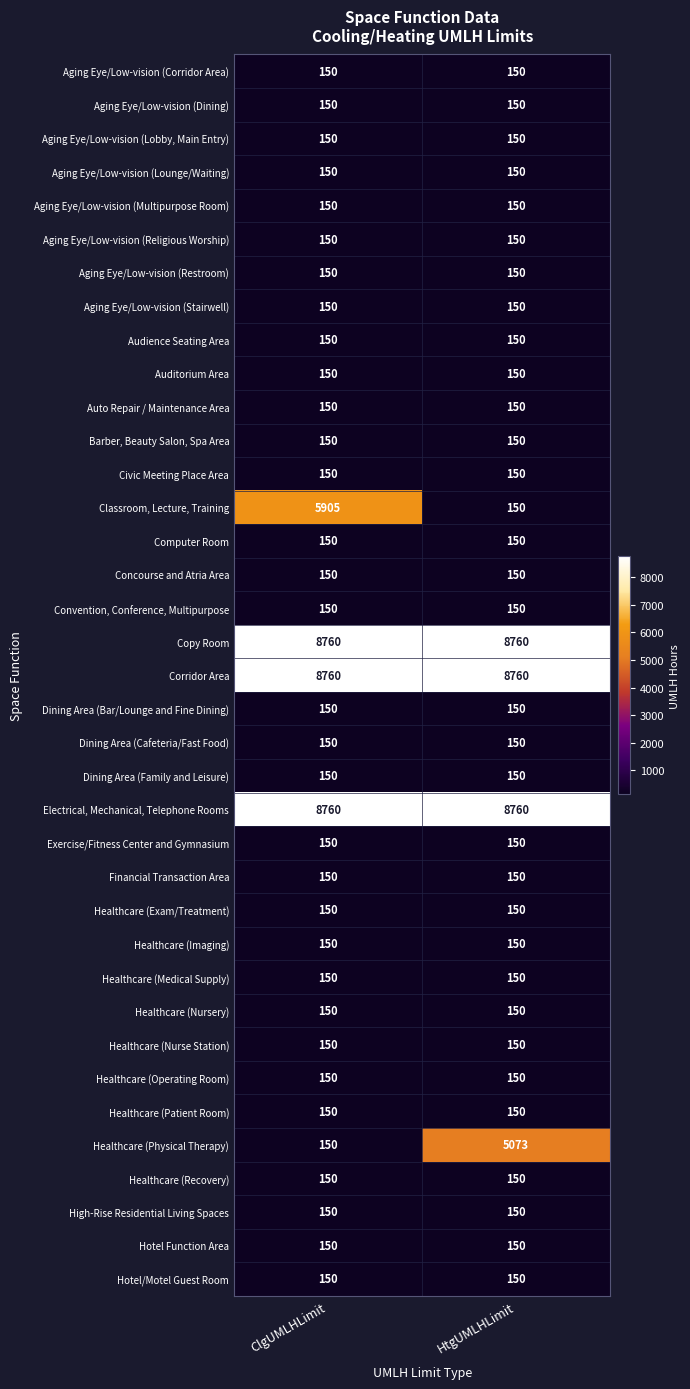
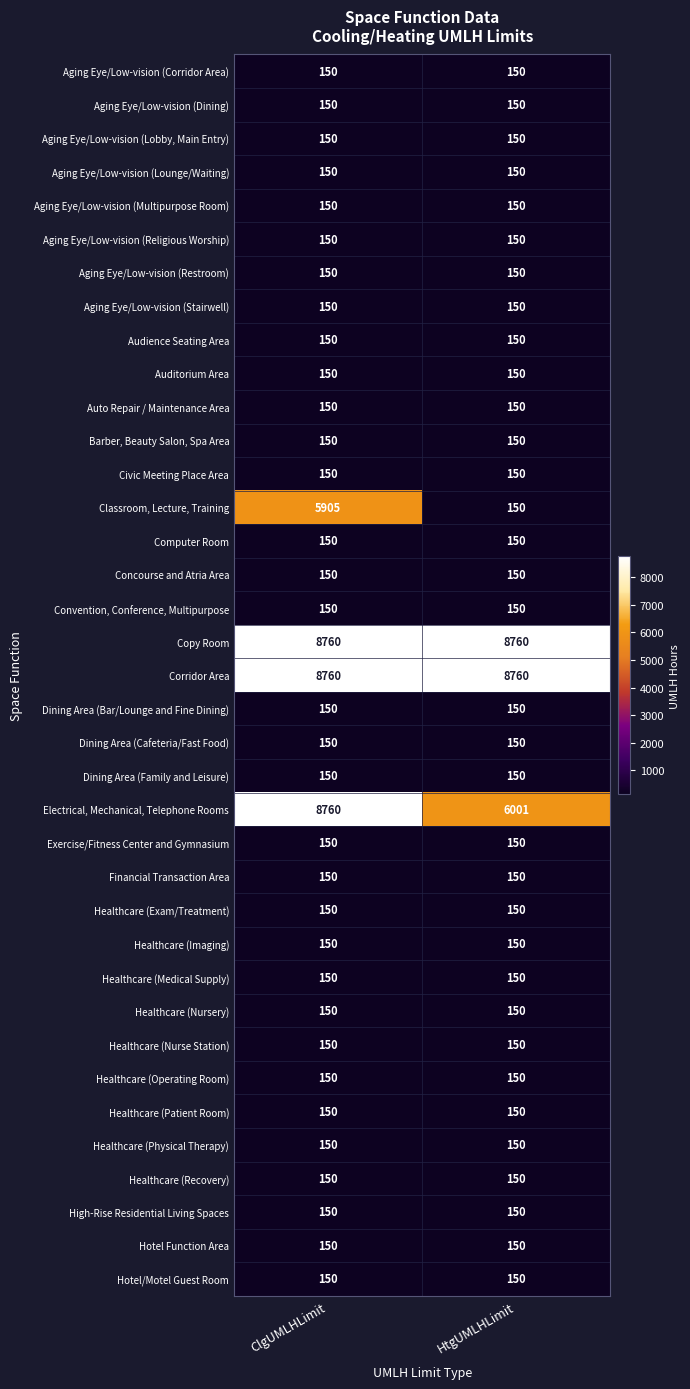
  {
    "Aging Eye/Low-vision (Corridor Area)": {
      "ClgUMLHLimit": 150,
      "HtgUMLHLimit": 150
    },
    "Aging Eye/Low-vision (Dining)": {
      "ClgUMLHLimit": 150,
      "HtgUMLHLimit": 150
    },
    "Aging Eye/Low-vision (Lobby, Main Entry)": {
      "ClgUMLHLimit": 150,
      "HtgUMLHLimit": 150
    },
    "Aging Eye/Low-vision (Lounge/Waiting)": {
      "ClgUMLHLimit": 150,
      "HtgUMLHLimit": 150
    },
    "Aging Eye/Low-vision (Multipurpose Room)": {
      "ClgUMLHLimit": 150,
      "HtgUMLHLimit": 150
    },
    "Aging Eye/Low-vision (Religious Worship)": {
      "ClgUMLHLimit": 150,
      "HtgUMLHLimit": 150
    },
    "Aging Eye/Low-vision (Restroom)": {
      "ClgUMLHLimit": 150,
      "HtgUMLHLimit": 150
    },
    "Aging Eye/Low-vision (Stairwell)": {
      "ClgUMLHLimit": 150,
      "HtgUMLHLimit": 150
    },
    "Audience Seating Area": {
      "ClgUMLHLimit": 150,
      "HtgUMLHLimit": 150
    },
    "Auditorium Area": {
      "ClgUMLHLimit": 150,
      "HtgUMLHLimit": 150
    },
    "Auto Repair / Maintenance Area": {
      "ClgUMLHLimit": 150,
      "HtgUMLHLimit": 150
    },
    "Barber, Beauty Salon, Spa Area": {
      "ClgUMLHLimit": 150,
      "HtgUMLHLimit": 150
    },
    "Civic Meeting Place Area": {
      "ClgUMLHLimit": 150,
      "HtgUMLHLimit": 150
    },
    "Classroom, Lecture, Training": {
      "ClgUMLHLimit": 5905,
      "HtgUMLHLimit": 150
    },
    "Computer Room": {
      "ClgUMLHLimit": 150,
      "HtgUMLHLimit": 150
    },
    "Concourse and Atria Area": {
      "ClgUMLHLimit": 150,
      "HtgUMLHLimit": 150
    },
    "Convention, Conference, Multipurpose": {
      "ClgUMLHLimit": 150,
      "HtgUMLHLimit": 150
    },
    "Copy Room": {
      "ClgUMLHLimit": 8760,
      "HtgUMLHLimit": 8760
    },
    "Corridor Area": {
      "ClgUMLHLimit": 8760,
      "HtgUMLHLimit": 8760
    },
    "Dining Area (Bar/Lounge and Fine Dining)": {
      "ClgUMLHLimit": 150,
      "HtgUMLHLimit": 150
    },
    "Dining Area (Cafeteria/Fast Food)": {
      "ClgUMLHLimit": 150,
      "HtgUMLHLimit": 150
    },
    "Dining Area (Family and Leisure)": {
      "ClgUMLHLimit": 150,
      "HtgUMLHLimit": 150
    },
    "Electrical, Mechanical, Telephone Rooms": {
      "ClgUMLHLimit": 8760,
-     "HtgUMLHLimit": 8760
+     "HtgUMLHLimit": 6001
    },
    "Exercise/Fitness Center and Gymnasium": {
      "ClgUMLHLimit": 150,
      "HtgUMLHLimit": 150
    },
    "Financial Transaction Area": {
      "ClgUMLHLimit": 150,
      "HtgUMLHLimit": 150
    },
    "Healthcare (Exam/Treatment)": {
      "ClgUMLHLimit": 150,
      "HtgUMLHLimit": 150
    },
    "Healthcare (Imaging)": {
      "ClgUMLHLimit": 150,
      "HtgUMLHLimit": 150
    },
    "Healthcare (Medical Supply)": {
      "ClgUMLHLimit": 150,
      "HtgUMLHLimit": 150
    },
    "Healthcare (Nursery)": {
      "ClgUMLHLimit": 150,
      "HtgUMLHLimit": 150
    },
    "Healthcare (Nurse Station)": {
      "ClgUMLHLimit": 150,
      "HtgUMLHLimit": 150
    },
    "Healthcare (Operating Room)": {
      "ClgUMLHLimit": 150,
      "HtgUMLHLimit": 150
    },
    "Healthcare (Patient Room)": {
      "ClgUMLHLimit": 150,
      "HtgUMLHLimit": 150
    },
    "Healthcare (Physical Therapy)": {
      "ClgUMLHLimit": 150,
-     "HtgUMLHLimit": 5073
+     "HtgUMLHLimit": 150
    },
    "Healthcare (Recovery)": {
      "ClgUMLHLimit": 150,
      "HtgUMLHLimit": 150
    },
    "High-Rise Residential Living Spaces": {
      "ClgUMLHLimit": 150,
      "HtgUMLHLimit": 150
    },
    "Hotel Function Area": {
      "ClgUMLHLimit": 150,
      "HtgUMLHLimit": 150
    },
    "Hotel/Motel Guest Room": {
      "ClgUMLHLimit": 150,
      "HtgUMLHLimit": 150
    }
  }
